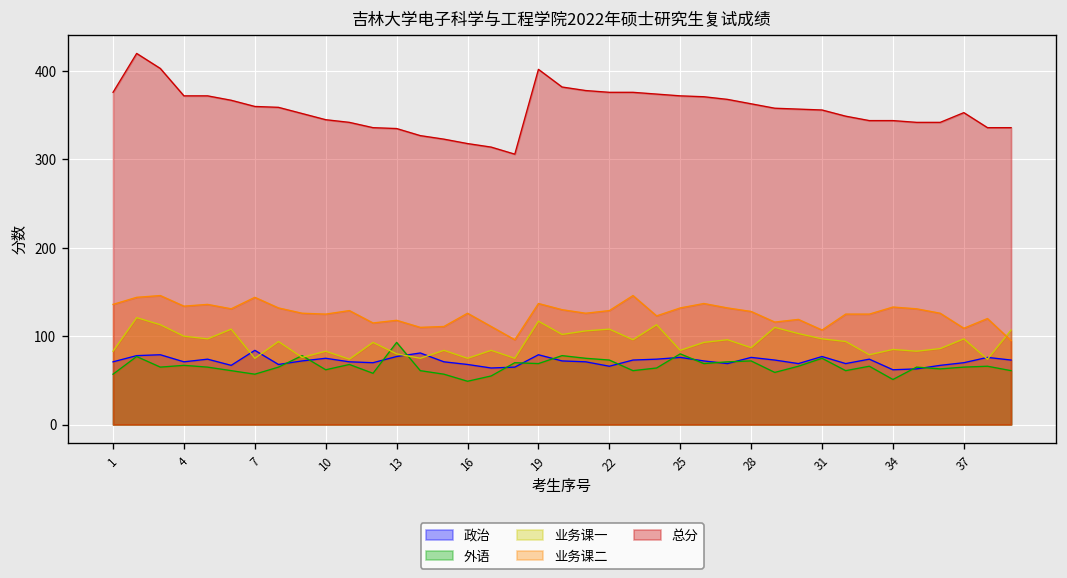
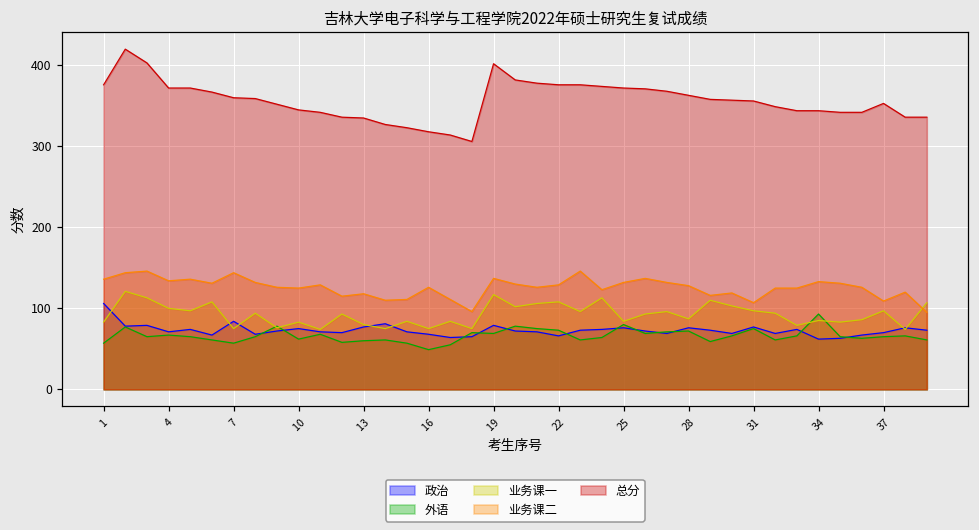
  {
    "政治": {
-     "1": 70,
+     "1": 110,
      "4": 70,
      "7": 80,
      "10": 80,
      "16": 70,
      "19": 80,
      "22": 70,
      "25": 80,
      "28": 80,
      "34": 60,
      "37": 70
    },
    "外语": {
      "1": 60,
      "4": 70,
      "7": 60,
      "10": 60,
-     "13": 90,
+     "13": 60,
      "16": 50,
      "19": 70,
      "22": 70,
      "25": 80,
      "28": 70,
-     "34": 50,
+     "34": 90,
      "37": 70
    },
    "总分": {
      "1": 380,
      "4": 370,
      "7": 360,
      "10": 350,
      "13": 340,
      "16": 320,
      "19": 400,
      "22": 380,
      "25": 370,
      "28": 360,
      "31": 360,
      "34": 340,
      "37": 350
    }
  }
